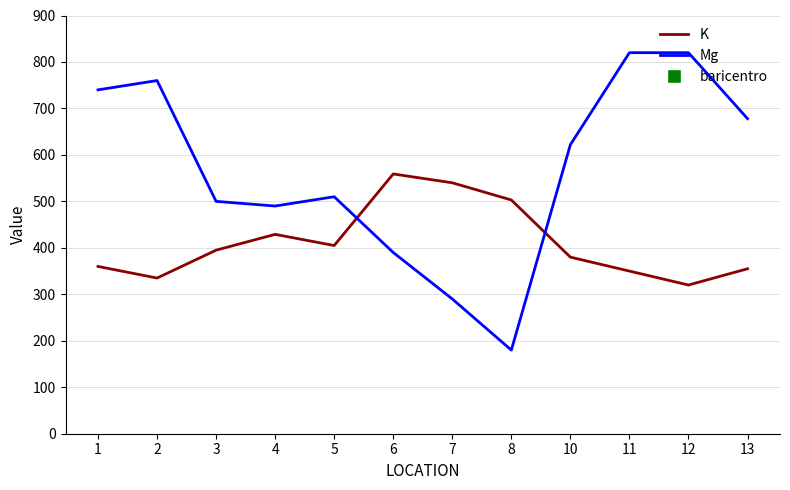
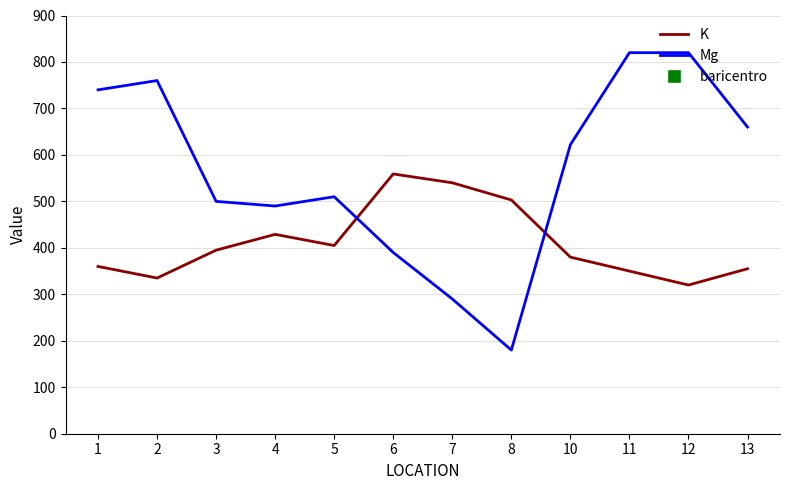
  {
    "K": {
      "1": 360,
      "2": 340,
      "3": 400,
      "4": 430,
      "5": 410,
      "6": 560,
      "7": 540,
      "8": 500,
      "10": 380,
      "11": 350,
      "12": 320,
      "13": 360
    },
    "Mg": {
      "1": 740,
      "2": 760,
      "3": 500,
      "4": 490,
      "5": 510,
      "6": 390,
      "7": 290,
      "8": 180,
      "10": 620,
      "11": 820,
      "12": 820,
-     "13": 680
+     "13": 660
    }
  }
